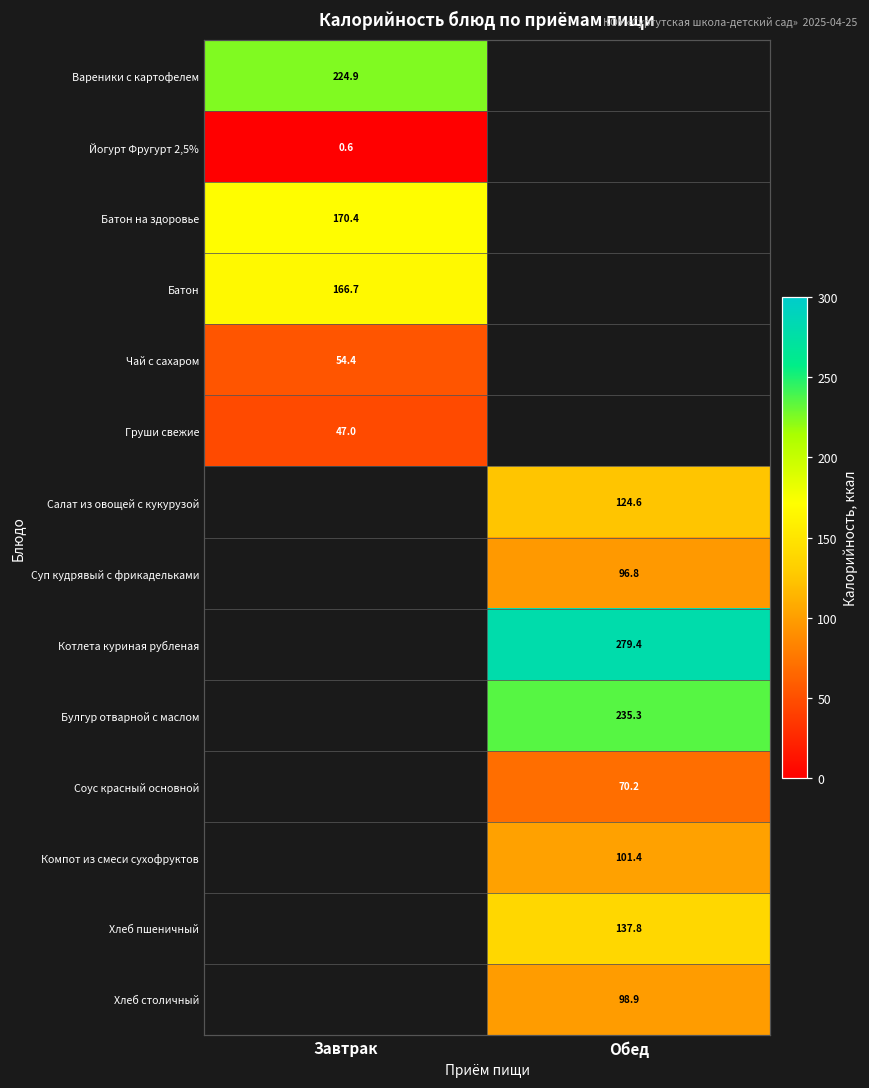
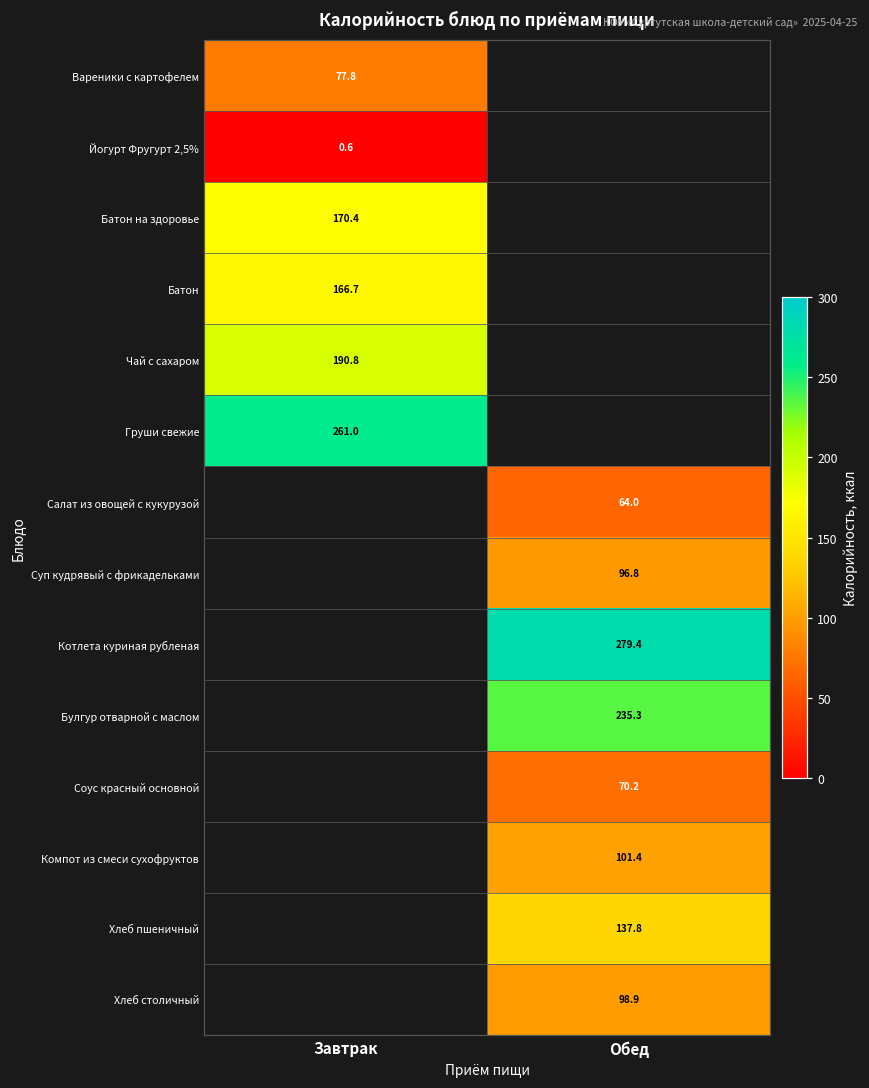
  {
    "Вареники с картофелем": {
-     "Завтрак": 224.9
+     "Завтрак": 77.8
    },
    "Йогурт Фругурт 2,5%": {
      "Завтрак": 0.6
    },
    "Батон на здоровье": {
      "Завтрак": 170.4
    },
    "Батон": {
      "Завтрак": 166.7
    },
    "Чай с сахаром": {
-     "Завтрак": 54.4
+     "Завтрак": 190.8
    },
    "Груши свежие": {
-     "Завтрак": 47.0
+     "Завтрак": 261.0
    },
    "Салат из овощей с кукурузой": {
-     "Обед": 124.6
+     "Обед": 64.0
    },
    "Суп кудрявый с фрикадельками": {
      "Обед": 96.8
    },
    "Котлета куриная рубленая": {
      "Обед": 279.4
    },
    "Булгур отварной с маслом": {
      "Обед": 235.3
    },
    "Соус красный основной": {
      "Обед": 70.2
    },
    "Компот из смеси сухофруктов": {
      "Обед": 101.4
    },
    "Хлеб пшеничный": {
      "Обед": 137.8
    },
    "Хлеб столичный": {
      "Обед": 98.9
    }
  }
